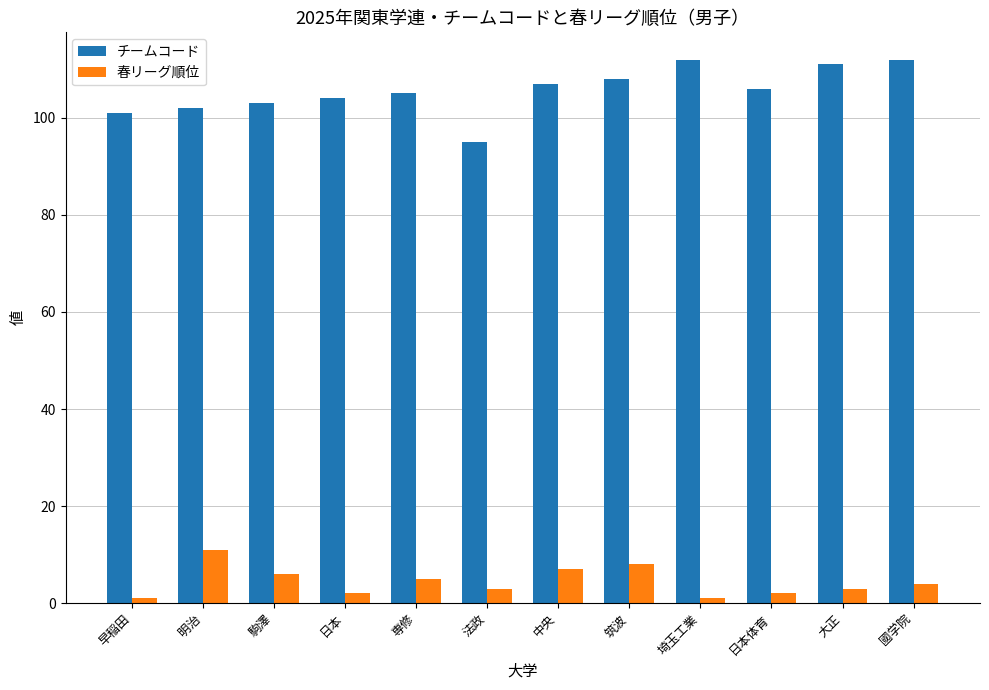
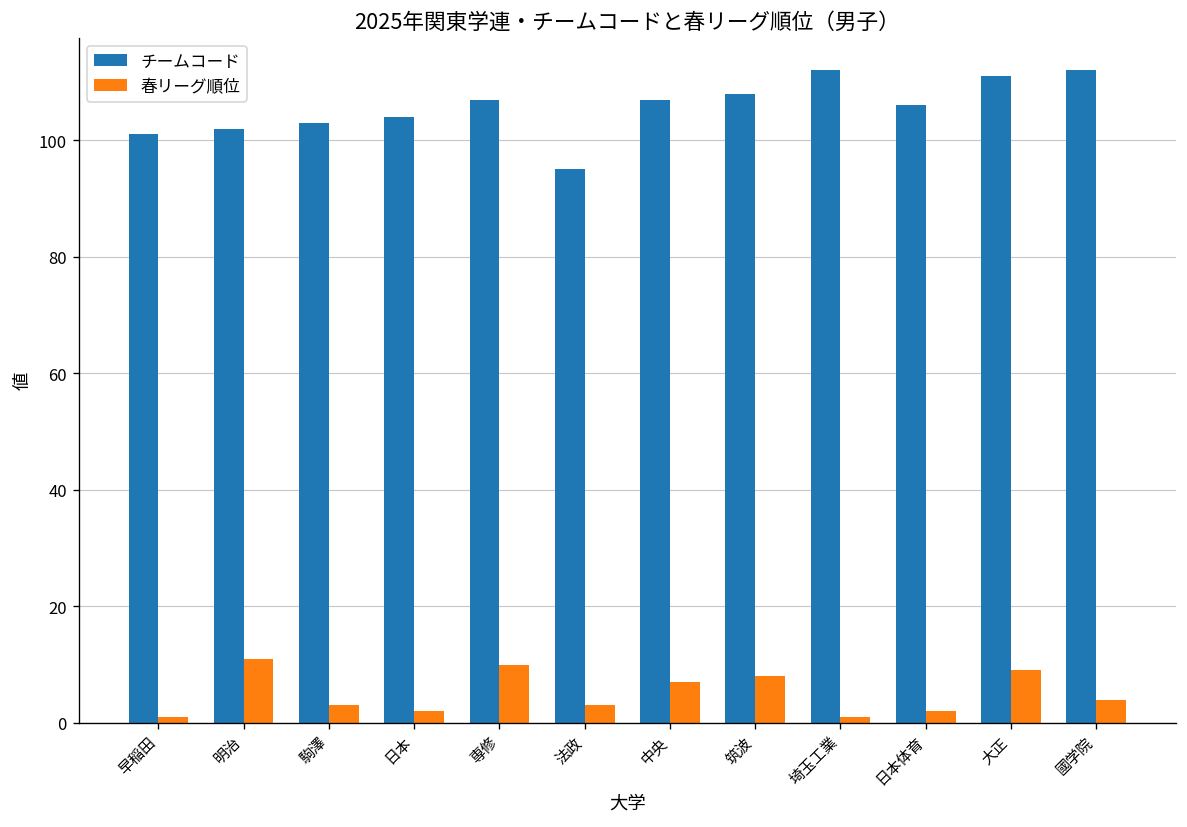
  {
    "チームコード": {
      "早稲田": 101,
      "明治": 102,
      "駒澤": 103,
      "日本": 104,
-     "専修": 105,
+     "専修": 107,
      "法政": 95,
      "中央": 107,
      "筑波": 108,
      "埼玉工業": 112,
      "日本体育": 106,
      "大正": 111,
      "國学院": 112
    },
    "春リーグ順位": {
      "早稲田": 1,
      "明治": 11,
-     "駒澤": 6,
+     "駒澤": 3,
      "日本": 2,
-     "専修": 5,
+     "専修": 10,
      "法政": 3,
      "中央": 7,
      "筑波": 8,
      "埼玉工業": 1,
      "日本体育": 2,
-     "大正": 3,
+     "大正": 9,
      "國学院": 4
    }
  }
